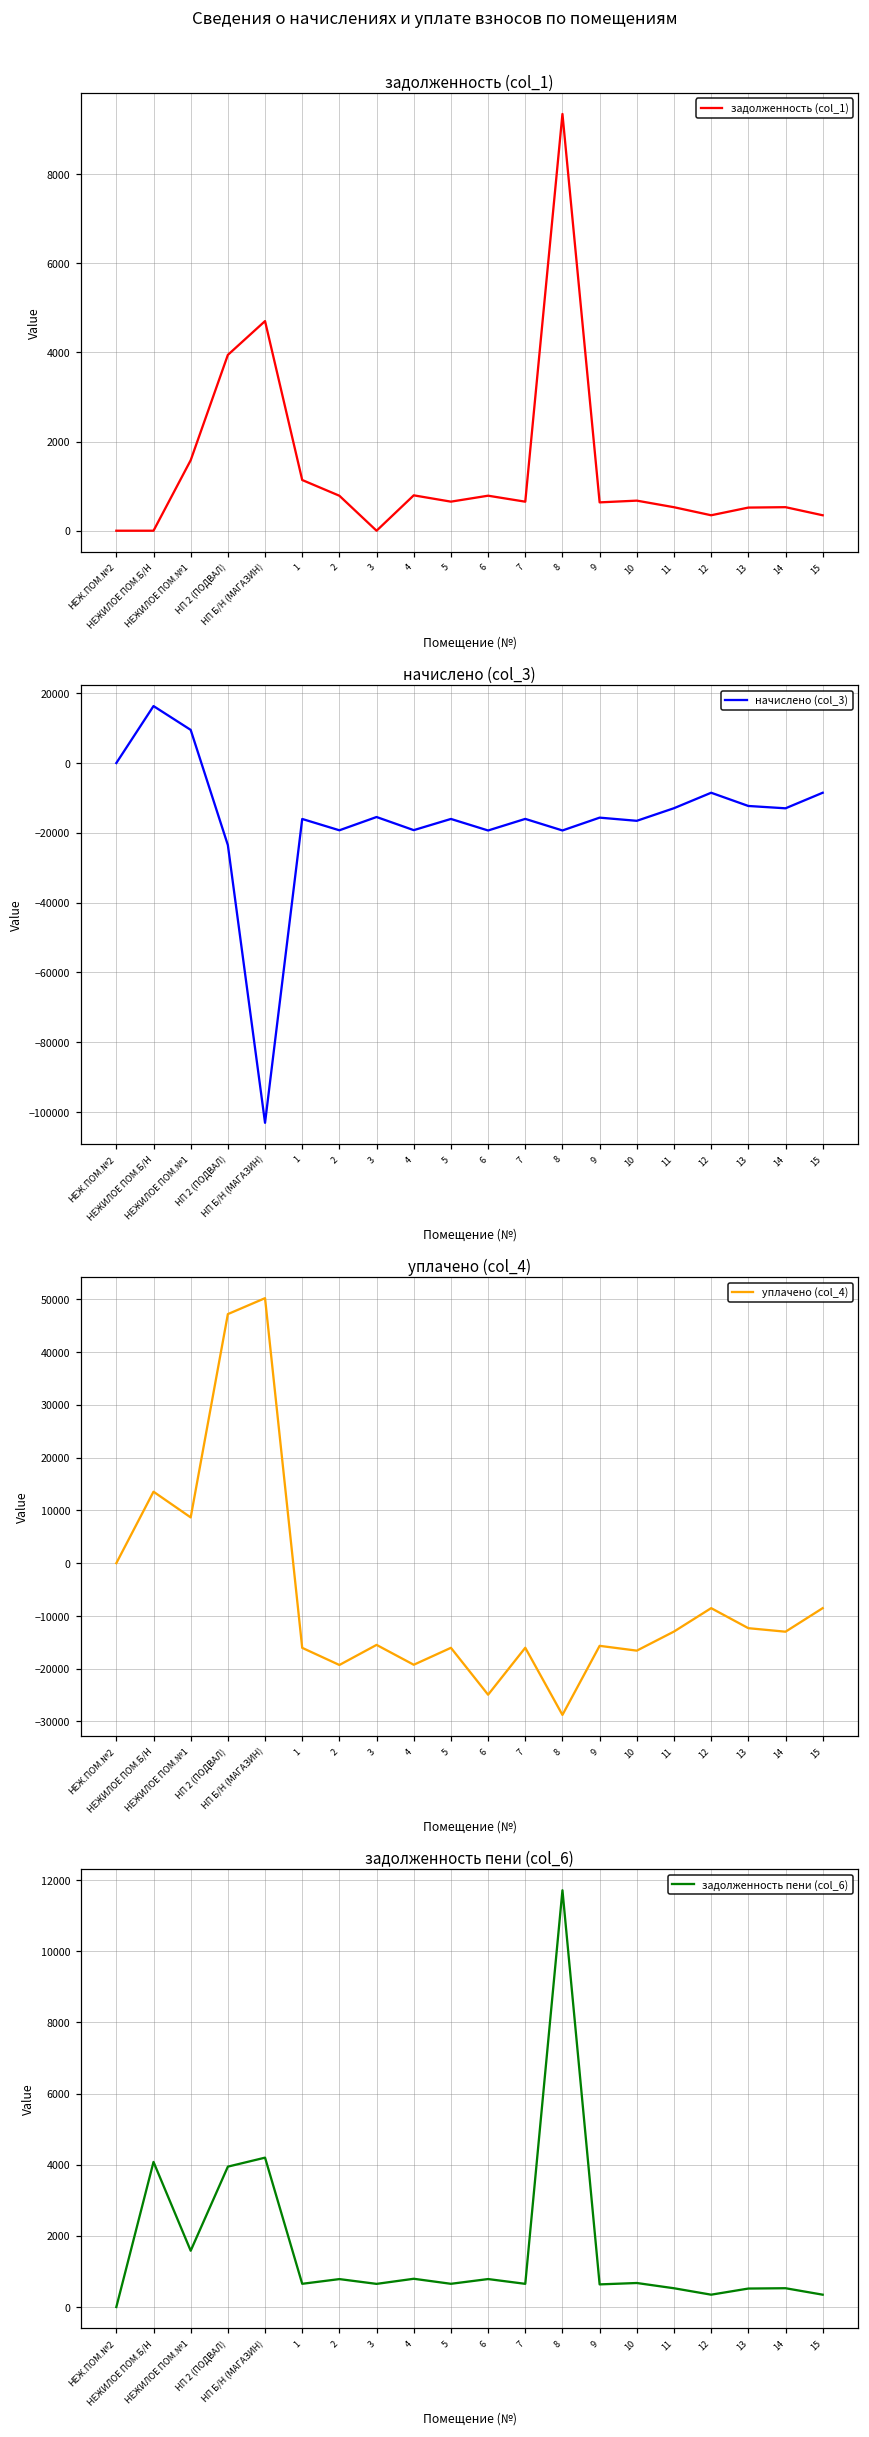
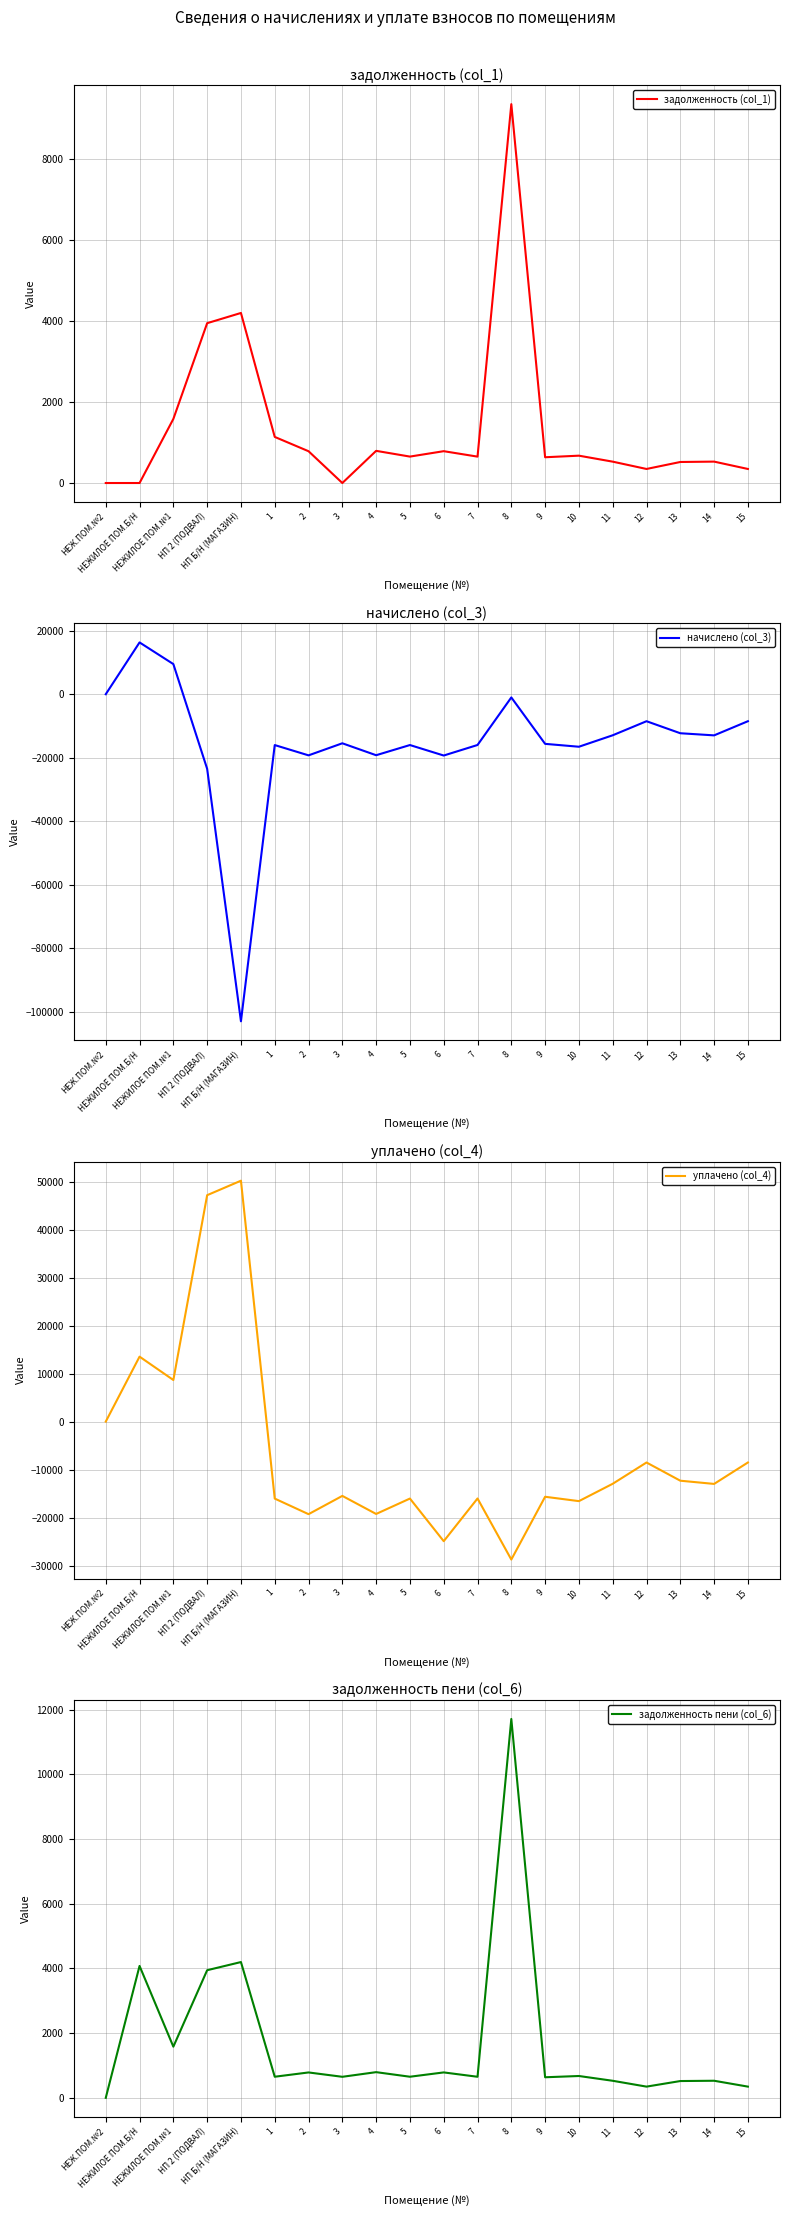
  {
    "задолженность (col_1)": {
      "НЕЖ.ПОМ.№2": 0,
      "НЕЖИЛОЕ ПОМ.Б/Н": 0,
      "НЕЖИЛОЕ ПОМ.№1": 1600,
      "НП 2 (ПОДВАЛ)": 3900,
-     "НП Б/Н (МАГАЗИН)": 4700,
+     "НП Б/Н (МАГАЗИН)": 4200,
      "1": 1100,
      "2": 800,
      "3": 0,
      "4": 800,
      "5": 700,
      "6": 800,
      "7": 700,
      "8": 9400,
      "9": 600,
      "10": 700,
      "11": 500,
      "12": 300,
      "13": 500,
      "14": 500,
      "15": 300
    },
    "начислено (col_3)": {
      "НЕЖ.ПОМ.№2": 0,
      "НЕЖИЛОЕ ПОМ.Б/Н": 16000,
      "НЕЖИЛОЕ ПОМ.№1": 9000,
      "НП 2 (ПОДВАЛ)": -24000,
      "НП Б/Н (МАГАЗИН)": -103000,
      "1": -16000,
      "2": -19000,
      "3": -15000,
      "4": -19000,
      "5": -16000,
      "6": -19000,
      "7": -16000,
-     "8": -19000,
+     "8": -1000,
      "9": -16000,
      "10": -17000,
      "11": -13000,
      "12": -9000,
      "13": -12000,
      "14": -13000,
      "15": -9000
    },
    "уплачено (col_4)": {
      "НЕЖ.ПОМ.№2": 0,
      "НЕЖИЛОЕ ПОМ.Б/Н": 14000,
      "НЕЖИЛОЕ ПОМ.№1": 9000,
      "НП 2 (ПОДВАЛ)": 47000,
      "НП Б/Н (МАГАЗИН)": 50000,
      "1": -16000,
      "2": -19000,
      "3": -15000,
      "4": -19000,
      "5": -16000,
      "6": -25000,
      "7": -16000,
      "8": -29000,
      "9": -16000,
      "10": -17000,
      "11": -13000,
      "12": -9000,
      "13": -12000,
      "14": -13000,
      "15": -9000
    },
    "задолженность пени (col_6)": {
      "НЕЖ.ПОМ.№2": 0,
      "НЕЖИЛОЕ ПОМ.Б/Н": 4100,
      "НЕЖИЛОЕ ПОМ.№1": 1600,
      "НП 2 (ПОДВАЛ)": 3900,
      "НП Б/Н (МАГАЗИН)": 4200,
      "1": 700,
      "2": 800,
      "3": 700,
      "4": 800,
      "5": 700,
      "6": 800,
      "7": 700,
      "8": 11700,
      "9": 600,
      "10": 700,
      "11": 500,
      "12": 300,
      "13": 500,
      "14": 500,
      "15": 300
    }
  }
